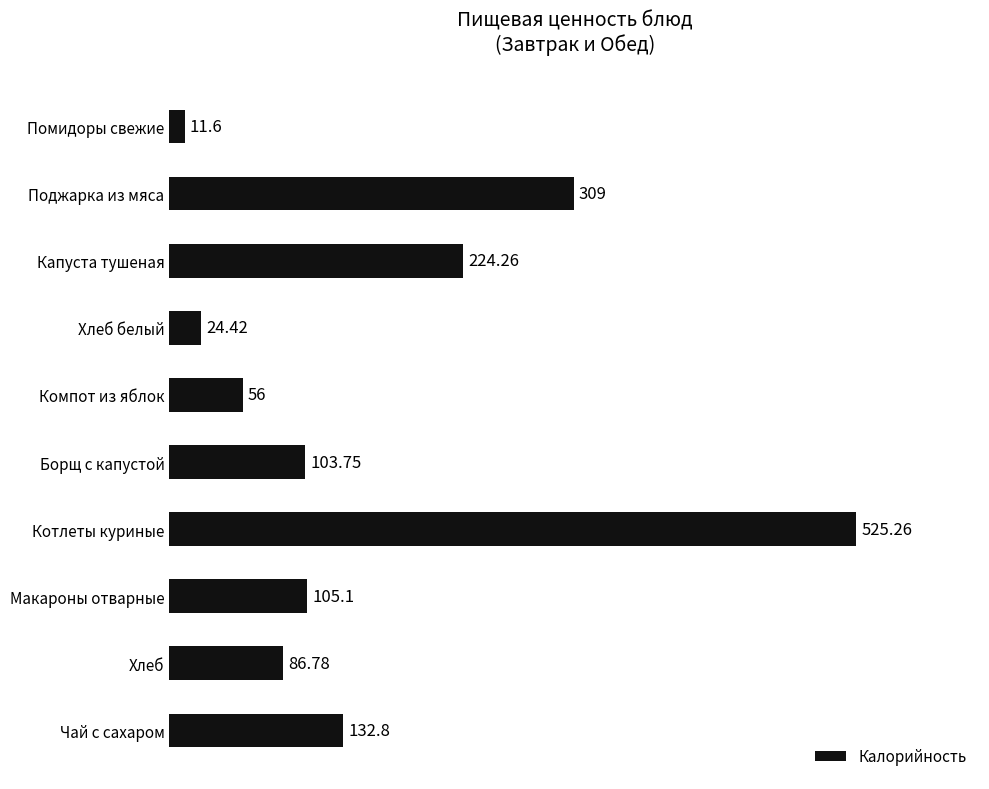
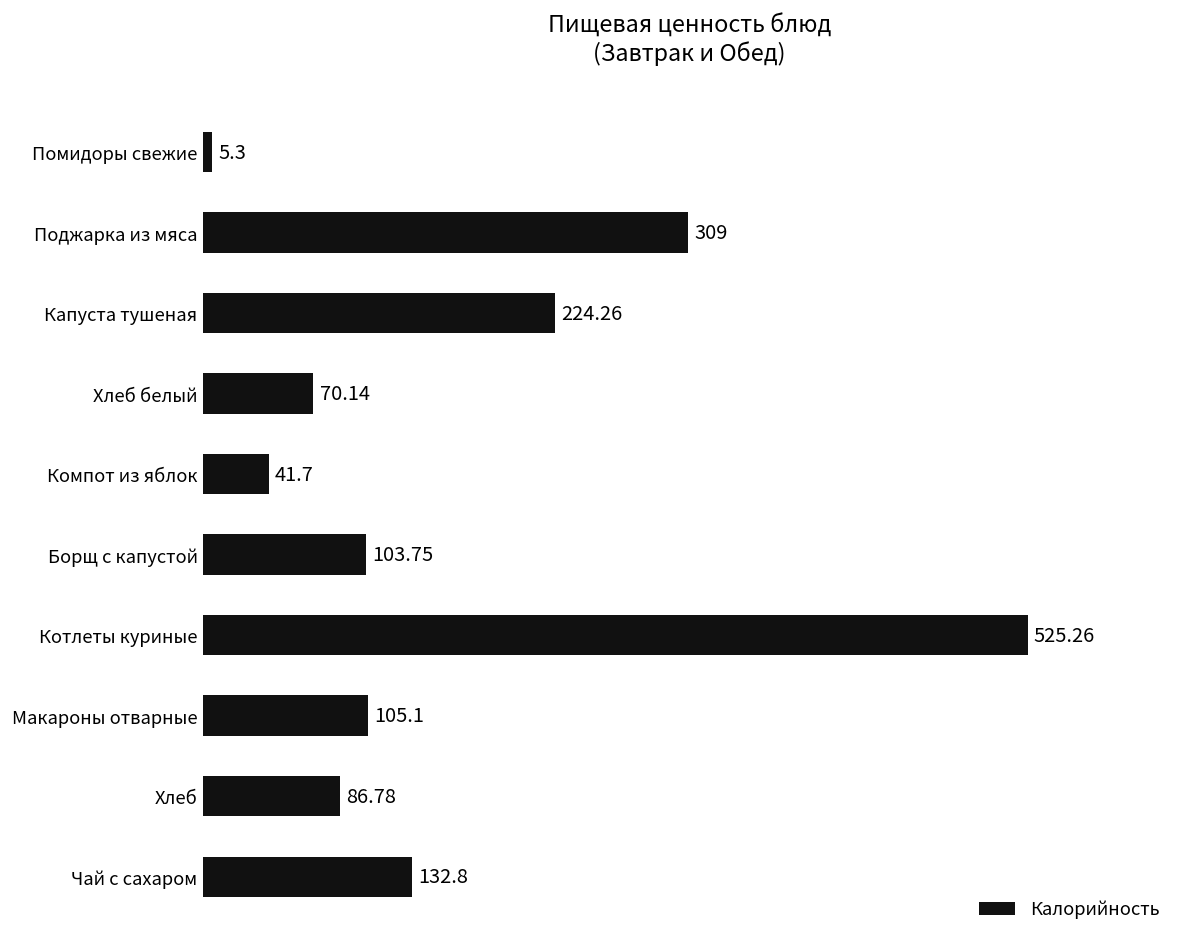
  {
-   "Помидоры свежие": 11.6,
+   "Помидоры свежие": 5.3,
    "Поджарка из мяса": 309,
    "Капуста тушеная": 224.26,
-   "Хлеб белый": 24.42,
-   "Компот из яблок": 56,
+   "Хлеб белый": 70.14,
+   "Компот из яблок": 41.7,
    "Борщ с капустой": 103.75,
    "Котлеты куриные": 525.26,
    "Макароны отварные": 105.1,
    "Хлеб": 86.78,
    "Чай с сахаром": 132.8
  }
